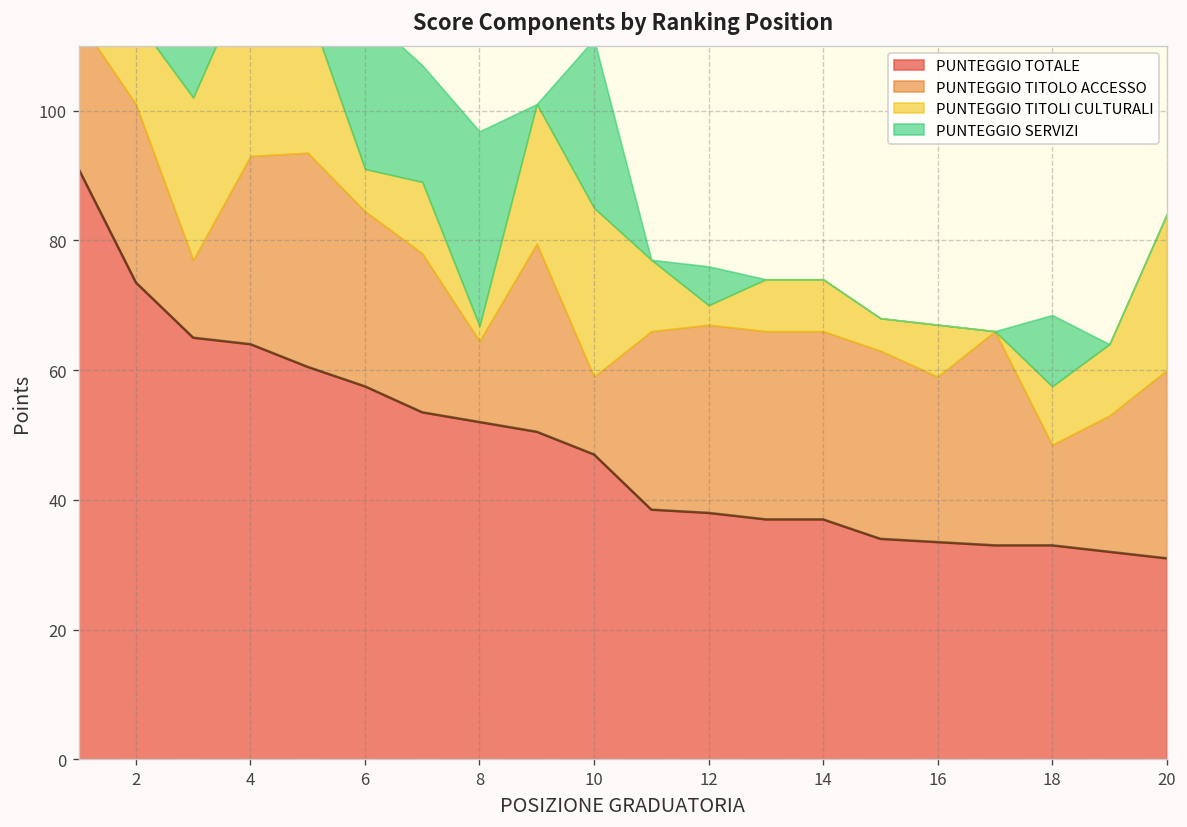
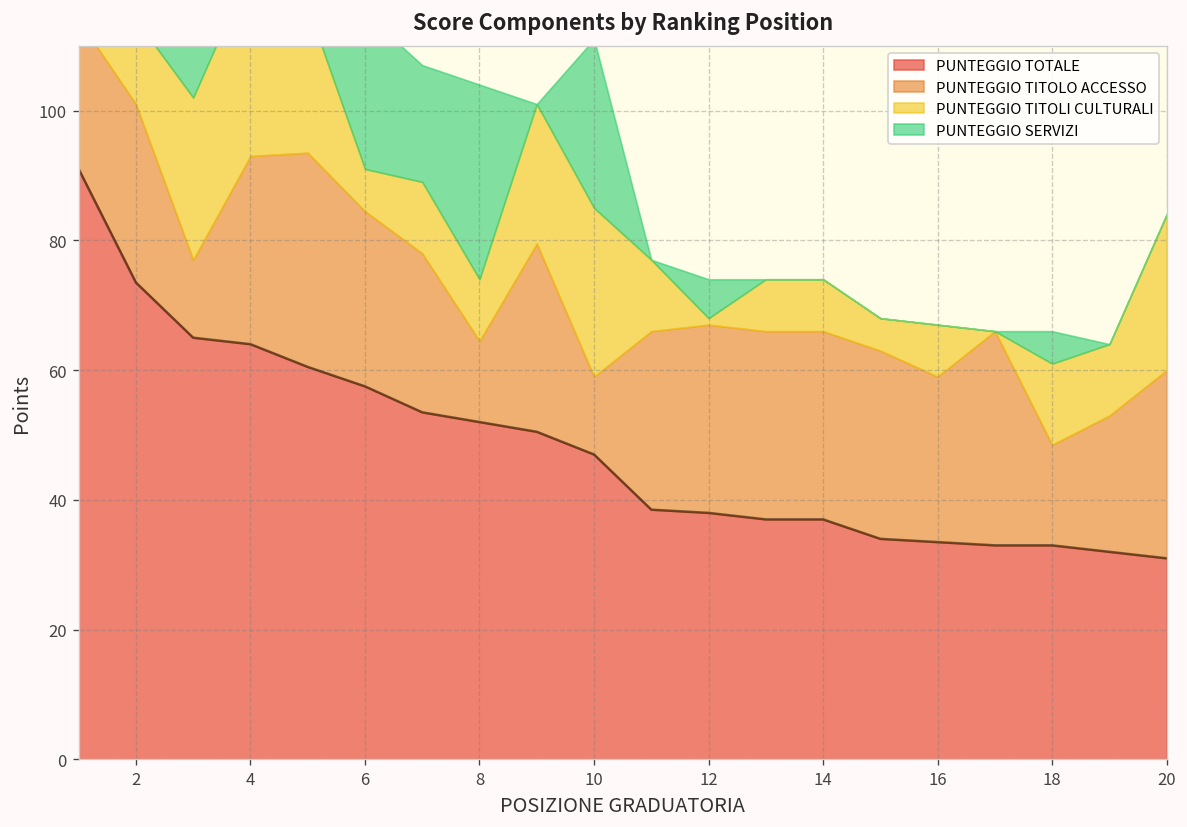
  {
    "PUNTEGGIO TITOLI CULTURALI": {
      "6": 7,
-     "8": 2,
+     "8": 10,
      "10": 26,
-     "12": 3,
-     "18": 9
+     "12": 1,
+     "18": 13
    },
    "PUNTEGGIO SERVIZI": {
      "8": 30,
      "12": 6,
-     "18": 11
+     "18": 5
    }
  }
